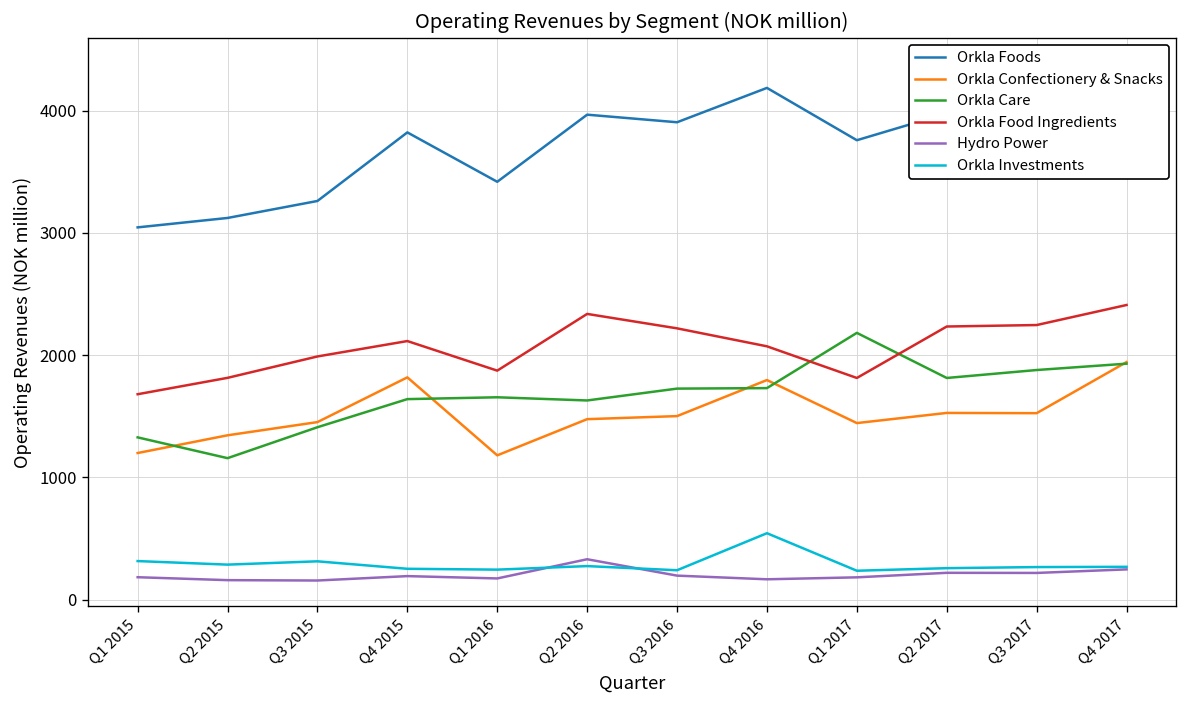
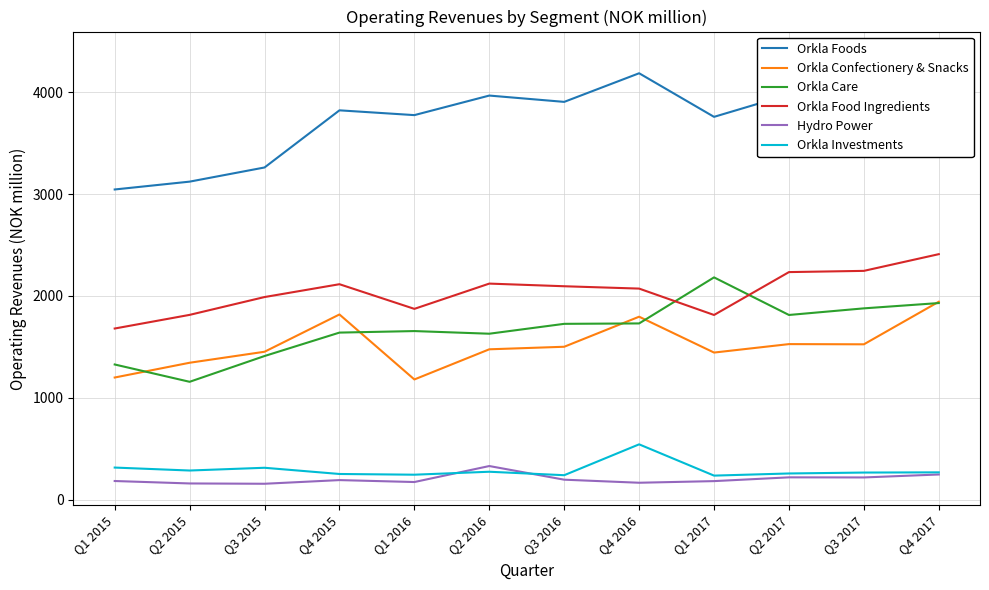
  {
    "Orkla Foods": {
      "Q1 2015": 3050,
      "Q2 2015": 3120,
      "Q3 2015": 3260,
      "Q4 2015": 3820,
-     "Q1 2016": 3420,
+     "Q1 2016": 3780,
      "Q2 2016": 3970,
      "Q3 2016": 3910,
      "Q4 2016": 4190,
      "Q1 2017": 3760
    },
    "Orkla Confectionery & Snacks": {
      "Q1 2015": 1200,
      "Q2 2015": 1340,
      "Q3 2015": 1450,
      "Q4 2015": 1820,
      "Q1 2016": 1180,
      "Q2 2016": 1480,
      "Q3 2016": 1500,
      "Q4 2016": 1800,
      "Q1 2017": 1440,
      "Q2 2017": 1530,
      "Q3 2017": 1530
    },
    "Orkla Care": {
      "Q1 2015": 1330,
      "Q2 2015": 1160,
      "Q3 2015": 1410,
      "Q4 2015": 1640,
      "Q1 2016": 1660,
      "Q2 2016": 1630,
      "Q3 2016": 1730,
      "Q4 2016": 1730,
      "Q1 2017": 2180,
      "Q2 2017": 1810,
      "Q3 2017": 1880
    },
    "Orkla Food Ingredients": {
      "Q1 2015": 1680,
      "Q2 2015": 1810,
      "Q3 2015": 1990,
      "Q4 2015": 2120,
      "Q1 2016": 1870,
-     "Q2 2016": 2340,
-     "Q3 2016": 2220,
+     "Q2 2016": 2120,
+     "Q3 2016": 2100,
      "Q4 2016": 2070,
      "Q1 2017": 1810,
      "Q2 2017": 2230,
      "Q3 2017": 2250,
      "Q4 2017": 2410
    },
    "Hydro Power": {
      "Q1 2015": 180,
      "Q2 2015": 160,
      "Q3 2015": 160,
      "Q4 2015": 190,
      "Q1 2016": 170,
      "Q2 2016": 330,
      "Q3 2016": 200,
      "Q4 2016": 170,
      "Q1 2017": 180,
      "Q2 2017": 220,
      "Q3 2017": 220
    },
    "Orkla Investments": {
      "Q1 2015": 320,
      "Q2 2015": 290,
      "Q3 2015": 310,
      "Q4 2015": 250,
      "Q1 2016": 250,
      "Q2 2016": 270,
      "Q3 2016": 240,
      "Q4 2016": 540,
      "Q1 2017": 240,
      "Q2 2017": 260,
      "Q3 2017": 270
    }
  }
